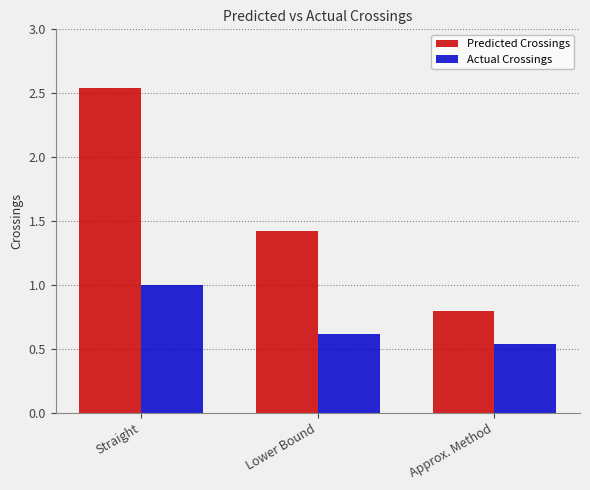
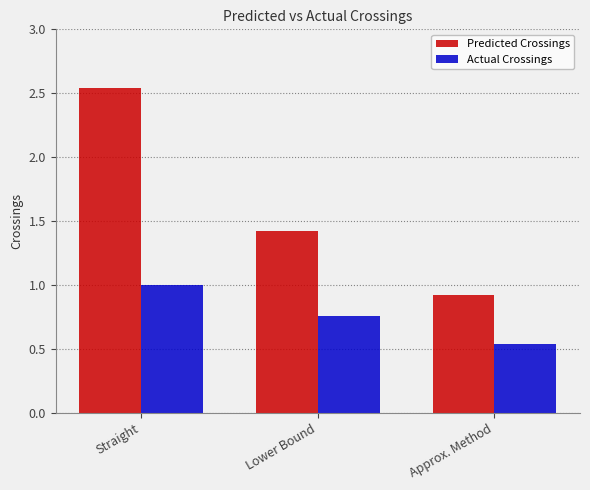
  {
    "Predicted Crossings": {
      "Straight": 2.54,
      "Lower Bound": 1.42,
-     "Approx. Method": 0.80
+     "Approx. Method": 0.92
    },
    "Actual Crossings": {
      "Straight": 1.00,
-     "Lower Bound": 0.62,
+     "Lower Bound": 0.76,
      "Approx. Method": 0.54
    }
  }
